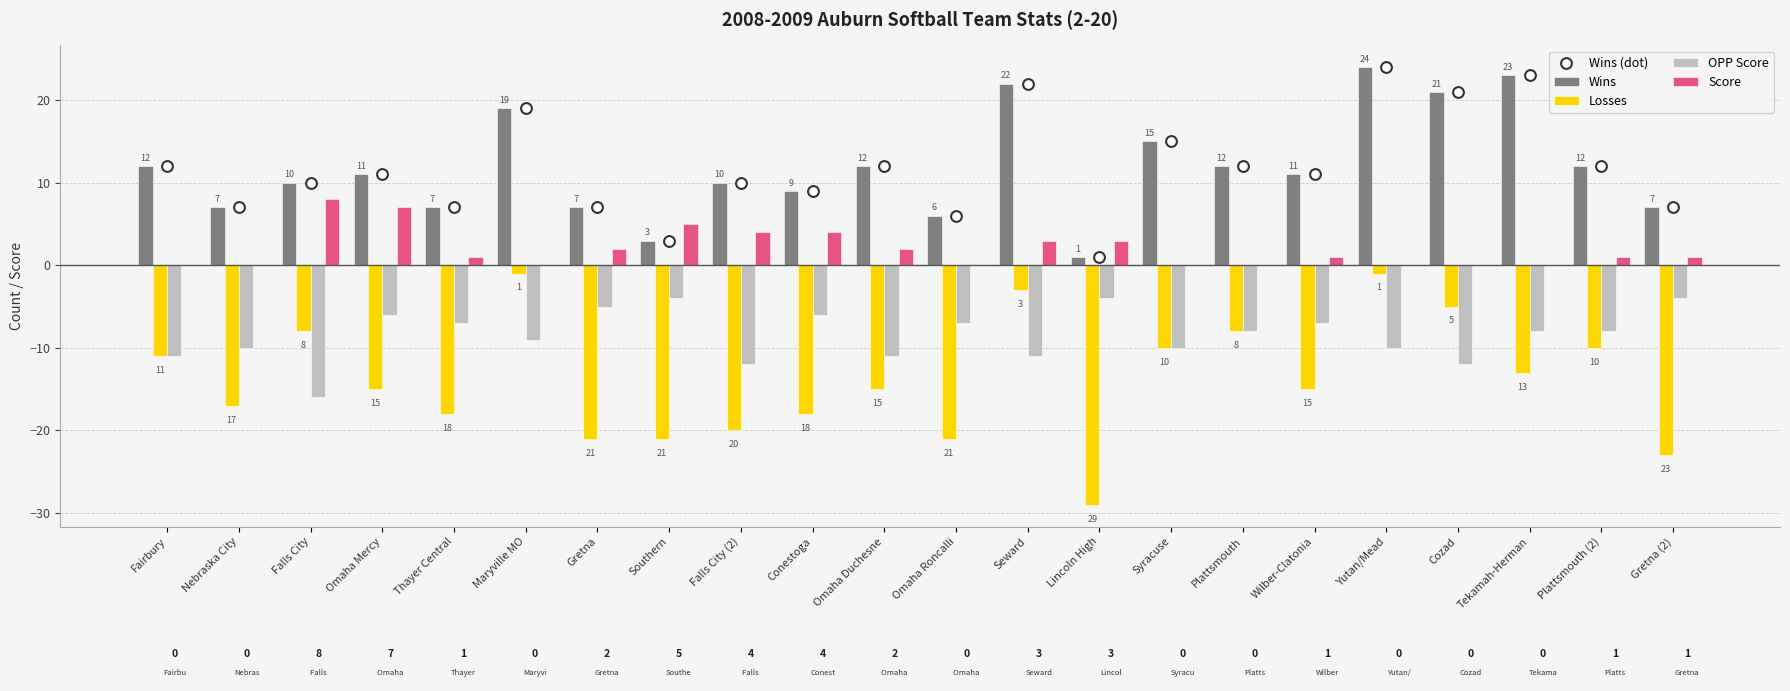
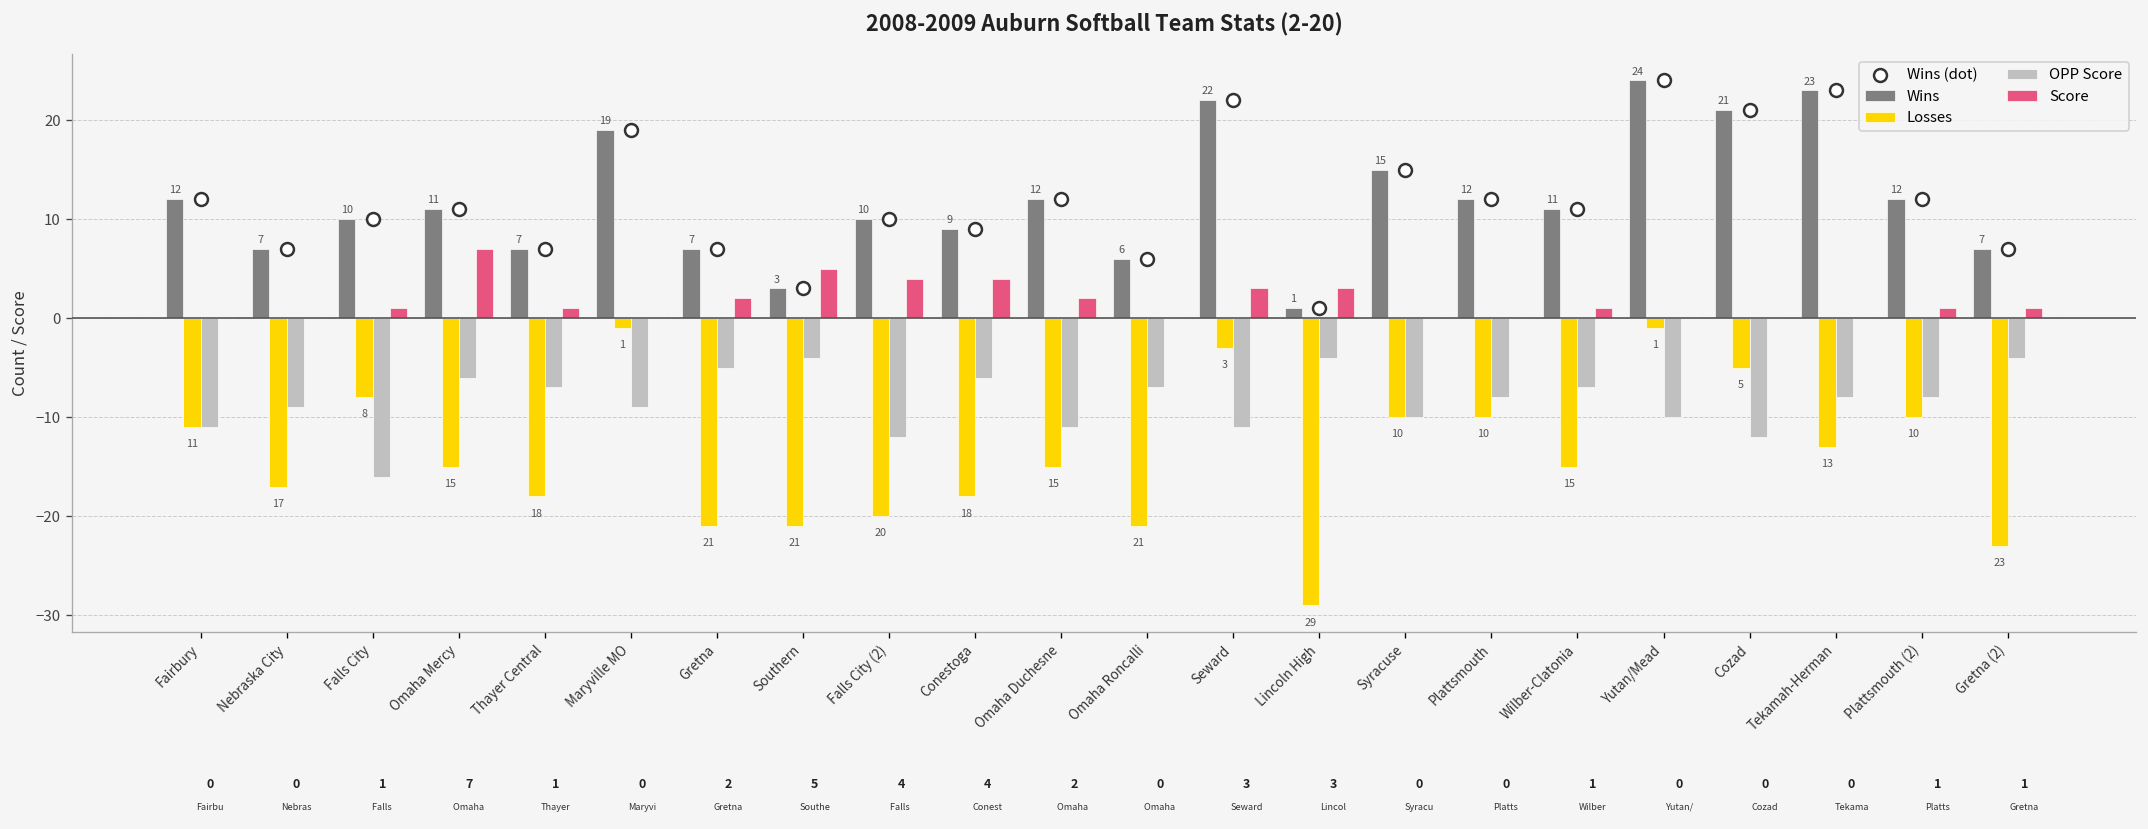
  {
    "Wins": {
      "Fairbury": 12,
      "Nebraska City": 7,
      "Falls City": 10,
      "Omaha Mercy": 11,
      "Thayer Central": 7,
      "Maryville MO": 19,
      "Gretna": 7,
      "Southern": 3,
      "Falls City (2)": 10,
      "Conestoga": 9,
      "Omaha Duchesne": 12,
      "Omaha Roncalli": 6,
      "Seward": 22,
      "Lincoln High": 1,
      "Syracuse": 15,
      "Plattsmouth": 12,
      "Wilber-Clatonia": 11,
      "Yutan/Mead": 24,
      "Cozad": 21,
      "Tekamah-Herman": 23,
      "Plattsmouth (2)": 12,
      "Gretna (2)": 7
    },
    "Losses": {
-     "Plattsmouth": 8
+     "Plattsmouth": 10
    },
    "OPP Score": {
      "Fairbury": -11,
-     "Nebraska City": -10,
+     "Nebraska City": -9,
      "Falls City": -16,
      "Omaha Mercy": -6,
      "Thayer Central": -7,
      "Maryville MO": -9,
      "Gretna": -5,
      "Southern": -4,
      "Falls City (2)": -12,
      "Conestoga": -6,
      "Omaha Duchesne": -11,
      "Omaha Roncalli": -7,
      "Seward": -11,
      "Lincoln High": -4,
      "Syracuse": -10,
      "Plattsmouth": -8,
      "Wilber-Clatonia": -7,
      "Yutan/Mead": -10,
      "Cozad": -12,
      "Tekamah-Herman": -8,
      "Plattsmouth (2)": -8,
      "Gretna (2)": -4
    },
    "Score": {
-     "Falls City": 8
+     "Falls City": 1
    }
  }
